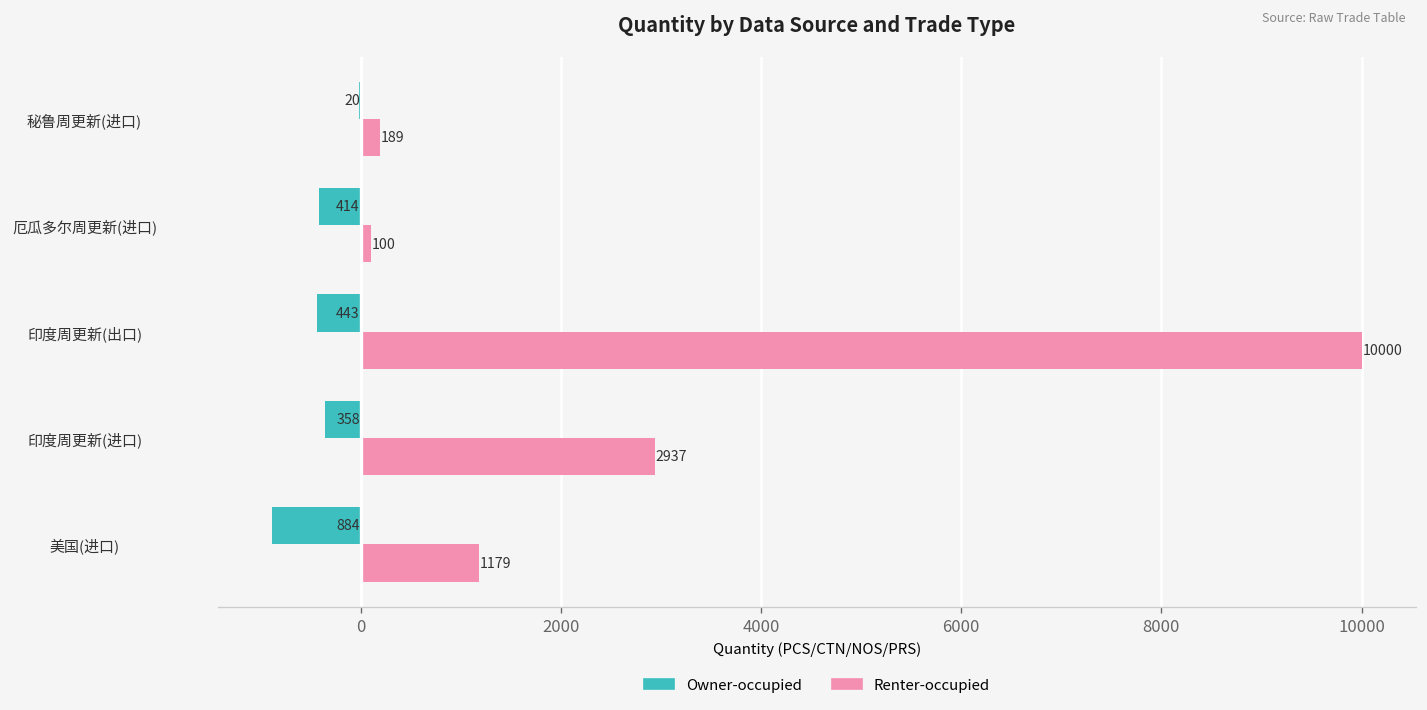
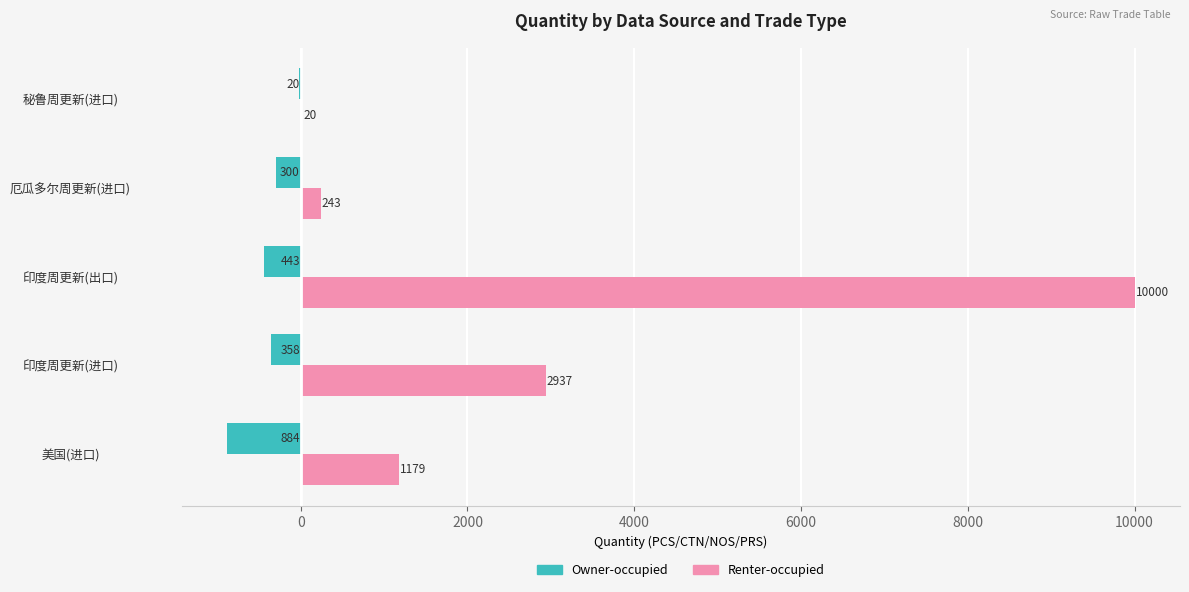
  {
    "Owner-occupied": {
-     "厄瓜多尔周更新(进口)": 414
+     "厄瓜多尔周更新(进口)": 300
    },
    "Renter-occupied": {
-     "秘鲁周更新(进口)": 189,
-     "厄瓜多尔周更新(进口)": 100,
+     "秘鲁周更新(进口)": 20,
+     "厄瓜多尔周更新(进口)": 243,
      "印度周更新(出口)": 10000,
      "印度周更新(进口)": 2937,
      "美国(进口)": 1179
    }
  }
